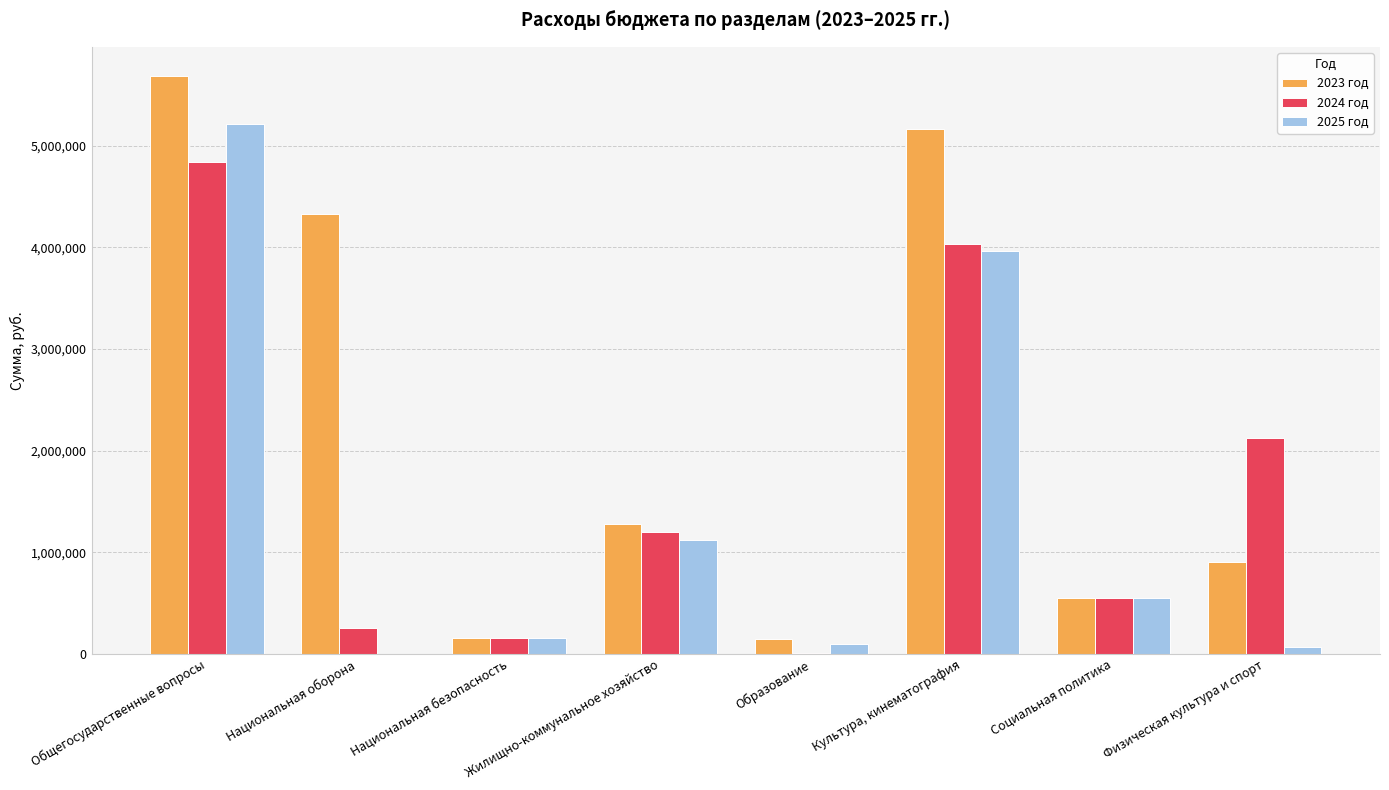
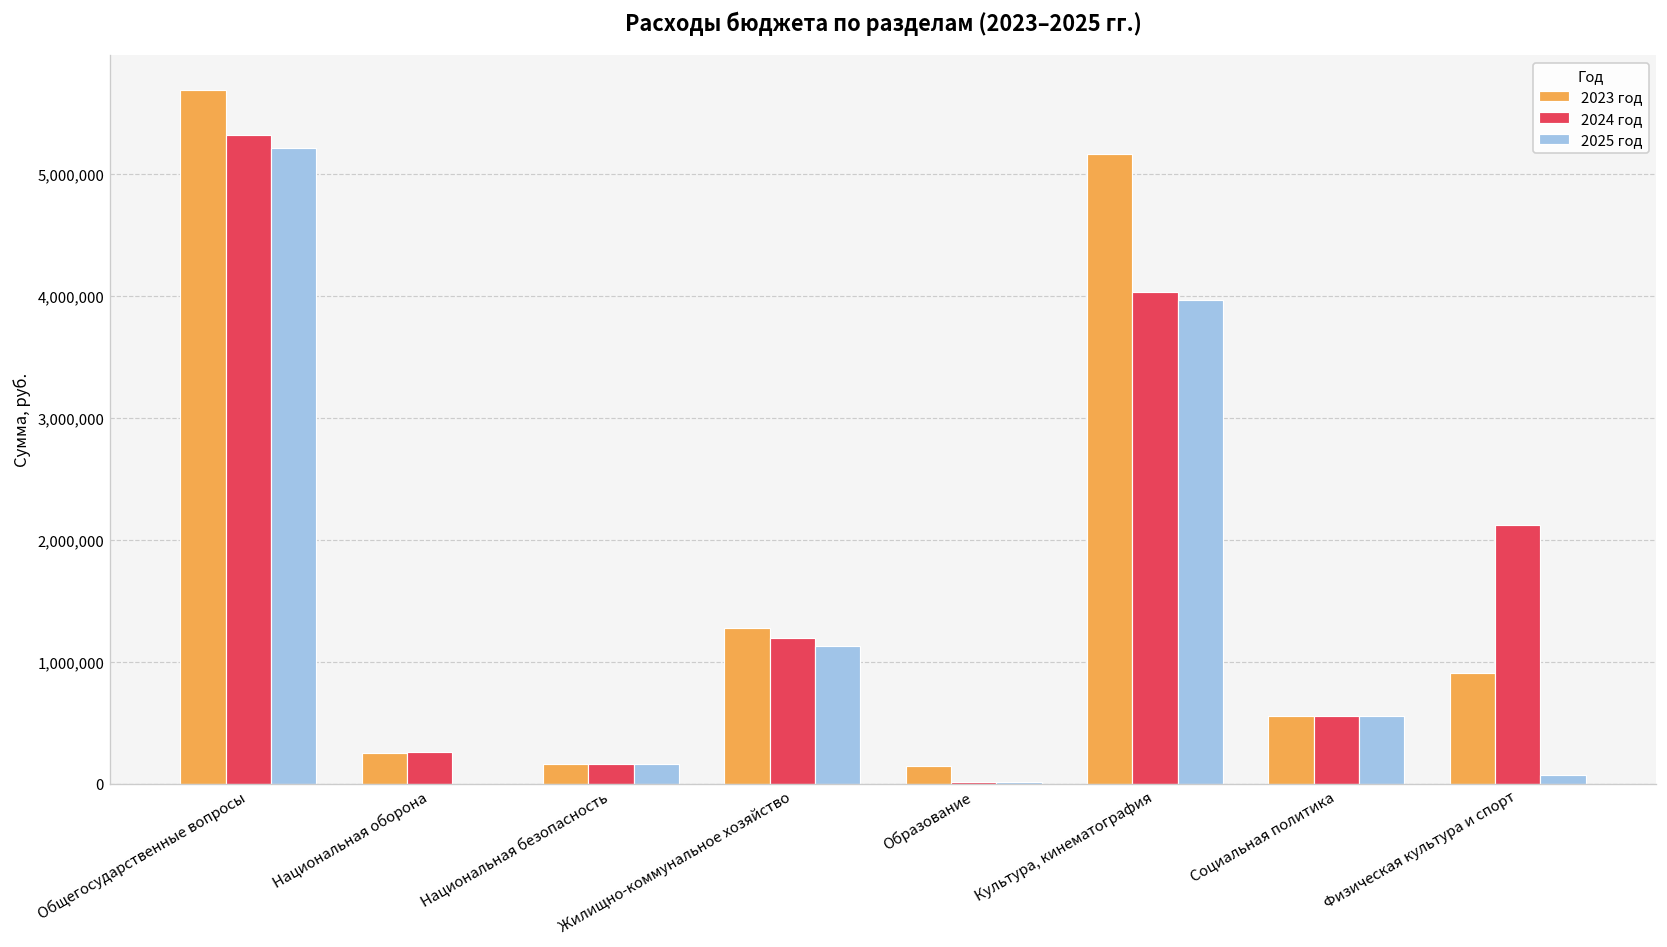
  {
    "2023 год": {
      "Общегосударственные вопросы": "5,690,000",
-     "Национальная оборона": "4,330,000",
+     "Национальная оборона": "250,000",
      "Национальная безопасность": "160,000",
      "Жилищно-коммунальное хозяйство": "1,280,000",
      "Образование": "140,000",
      "Культура, кинематография": "5,170,000",
      "Социальная политика": "550,000",
      "Физическая культура и спорт": "900,000"
    },
    "2024 год": {
-     "Общегосударственные вопросы": "4,840,000",
+     "Общегосударственные вопросы": "5,320,000",
      "Национальная оборона": "250,000",
      "Национальная безопасность": "160,000",
      "Жилищно-коммунальное хозяйство": "1,190,000",
      "Культура, кинематография": "4,030,000",
      "Социальная политика": "550,000",
      "Физическая культура и спорт": "2,120,000"
    },
    "2025 год": {
      "Общегосударственные вопросы": "5,220,000",
      "Национальная оборона": "0",
      "Национальная безопасность": "160,000",
      "Жилищно-коммунальное хозяйство": "1,120,000",
-     "Образование": "100,000",
+     "Образование": "10,000",
      "Культура, кинематография": "3,960,000",
      "Социальная политика": "550,000",
      "Физическая культура и спорт": "70,000"
    }
  }
